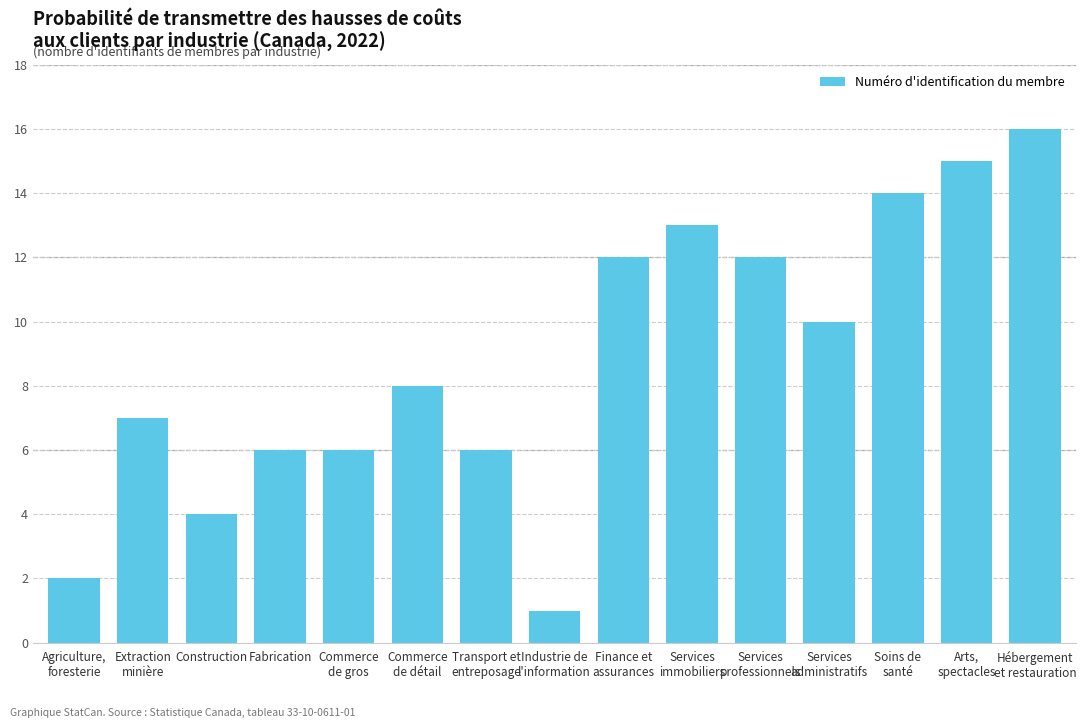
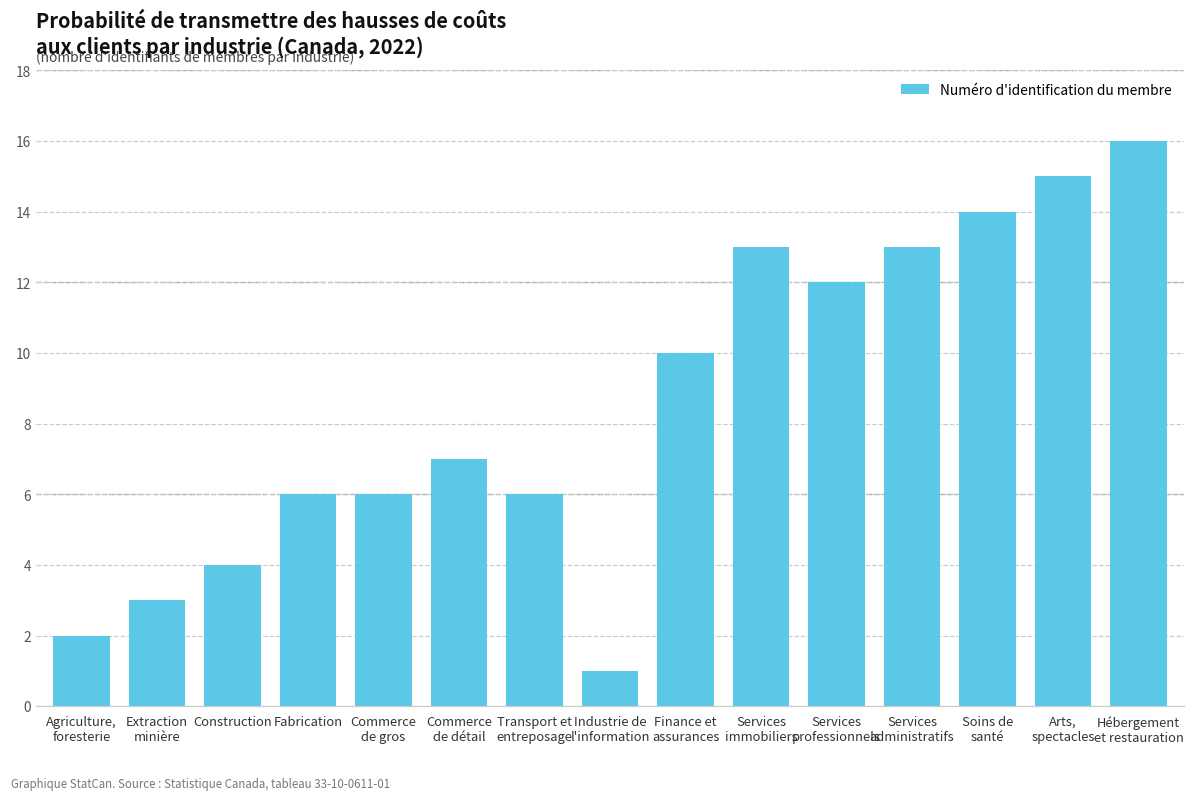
  {
    "Agriculture, foresterie": 2,
-   "Extraction minière": 7,
+   "Extraction minière": 3,
    "Construction": 4,
    "Fabrication": 6,
    "Commerce de gros": 6,
-   "Commerce de détail": 8,
+   "Commerce de détail": 7,
    "Transport et entreposage": 6,
    "Industrie de l'information": 1,
-   "Finance et assurances": 12,
+   "Finance et assurances": 10,
    "Services immobiliers": 13,
    "Services professionnels": 12,
-   "Services administratifs": 10,
+   "Services administratifs": 13,
    "Soins de santé": 14,
    "Arts, spectacles": 15,
    "Hébergement et restauration": 16
  }
